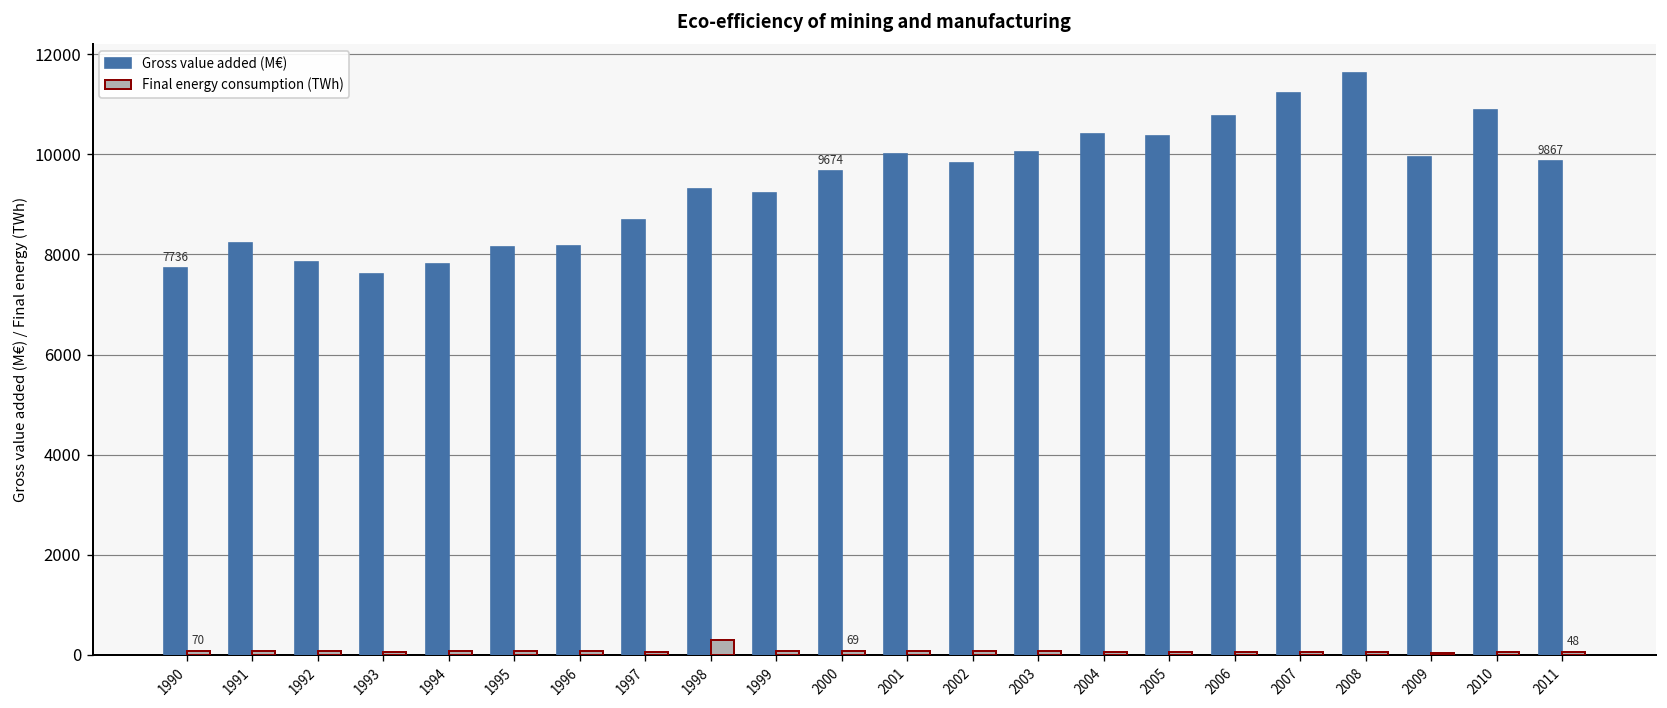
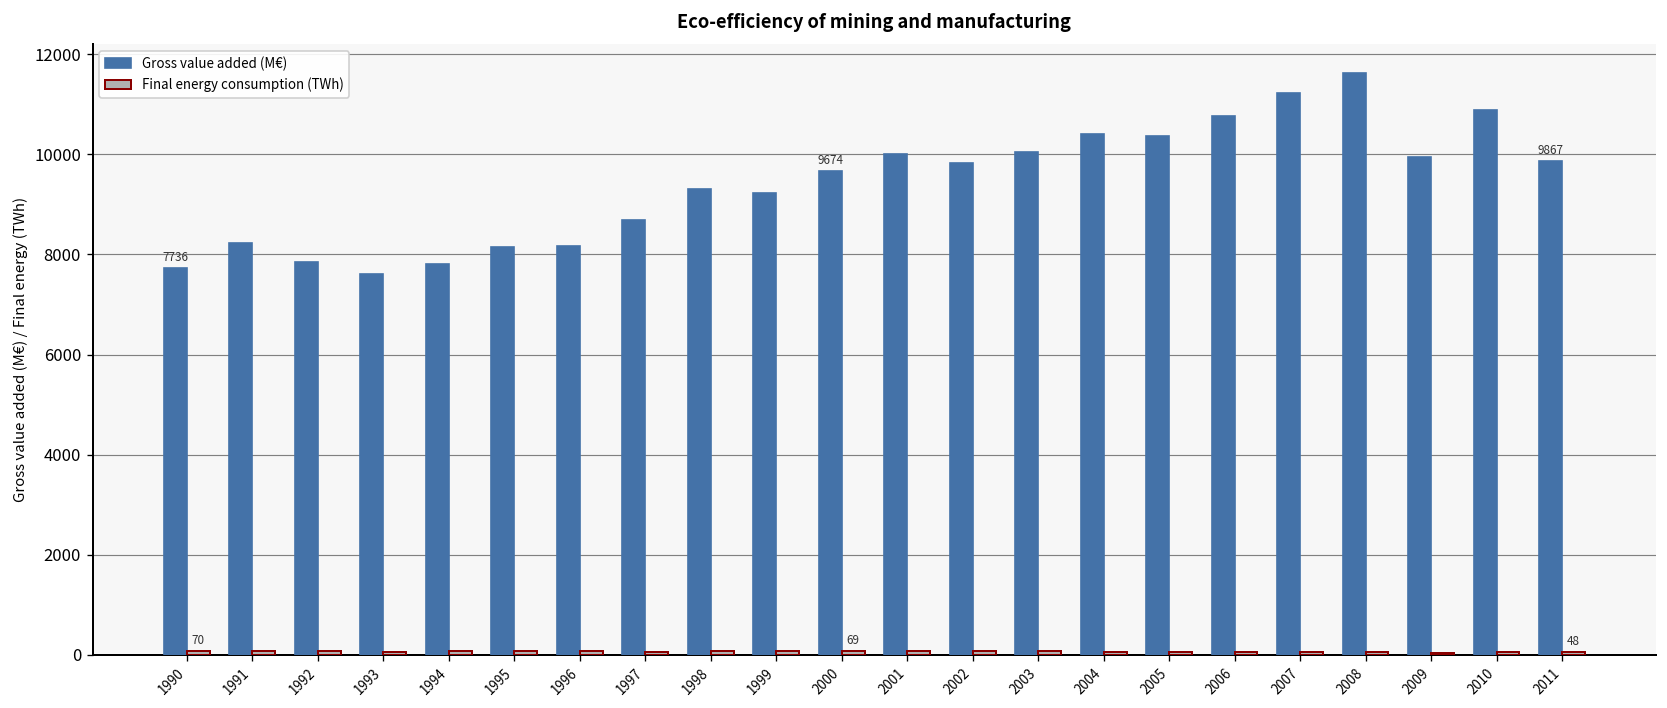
  {
    "Gross value added (M€)": {
      "1990": 7736,
      "2000": 9674,
      "2011": 9867
    },
    "Final energy consumption (TWh)": {
      "1991": 100,
      "1992": 100,
      "1993": 100,
      "1994": 100,
      "1995": 100,
      "1996": 100,
      "1997": 100,
-     "1998": 300,
+     "1998": 100,
      "1999": 100,
      "2001": 100,
      "2002": 100,
      "2003": 100,
      "2004": 100,
      "2005": 100,
      "2006": 100,
      "2007": 100,
      "2008": 100
    }
  }
